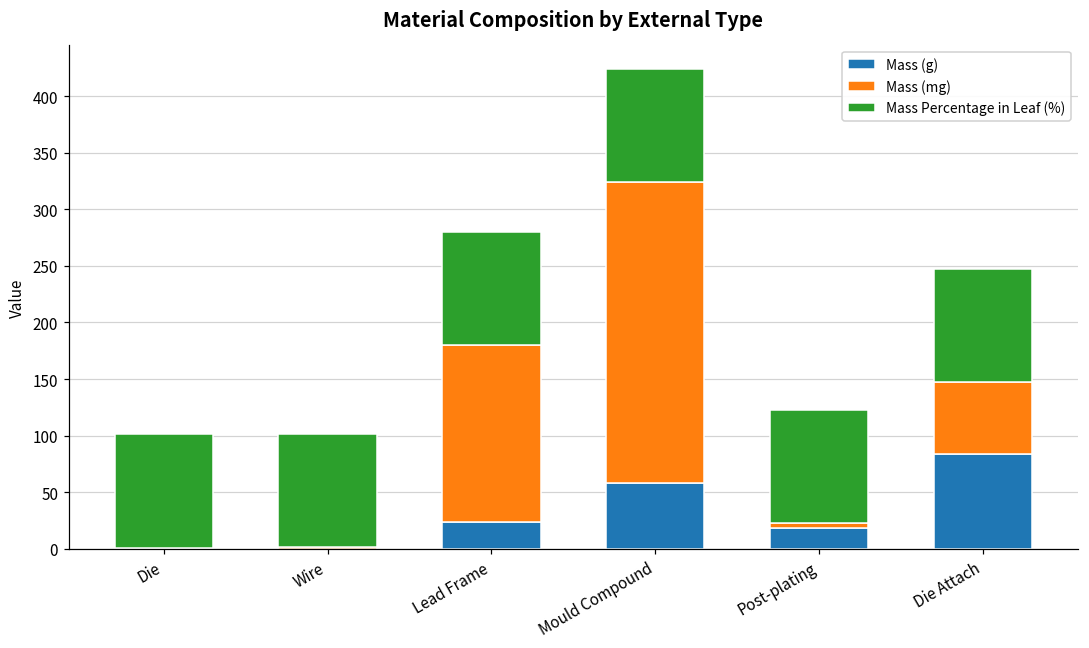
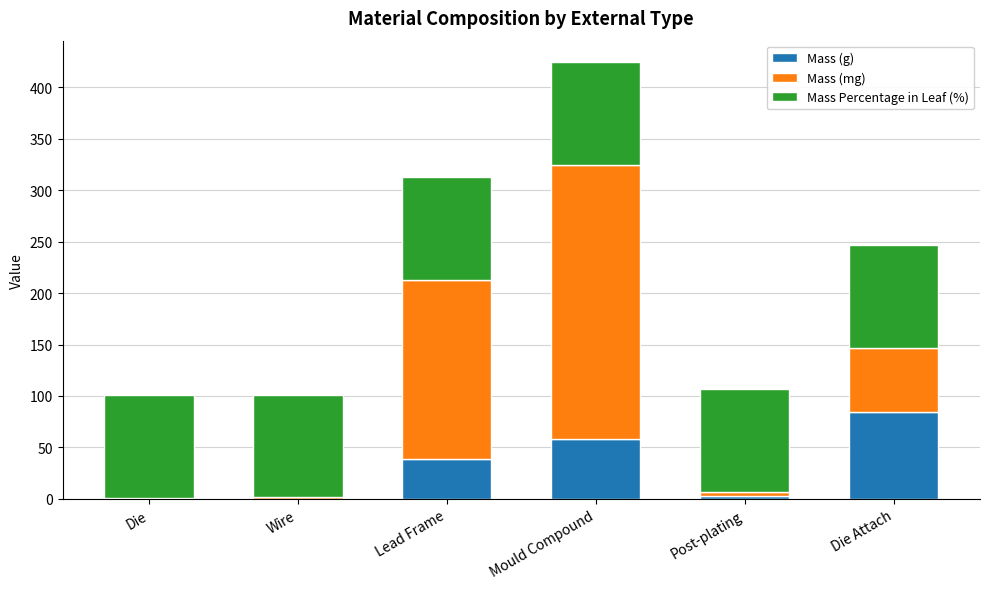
  {
    "Mass (g)": {
-     "Lead Frame": 24,
+     "Lead Frame": 38,
      "Mould Compound": 59,
-     "Post-plating": 19,
+     "Post-plating": 3,
      "Die Attach": 84
    },
    "Mass (mg)": {
-     "Lead Frame": 156,
+     "Lead Frame": 174,
      "Mould Compound": 266,
      "Post-plating": 4,
      "Die Attach": 63
    },
    "Mass Percentage in Leaf (%)": {
      "Die": 100,
      "Wire": 100,
      "Lead Frame": 100,
      "Mould Compound": 100,
      "Post-plating": 100,
      "Die Attach": 100
    }
  }
